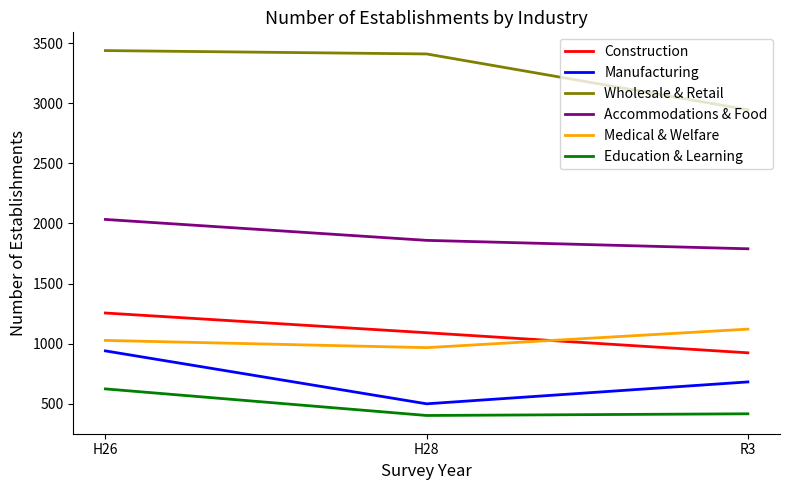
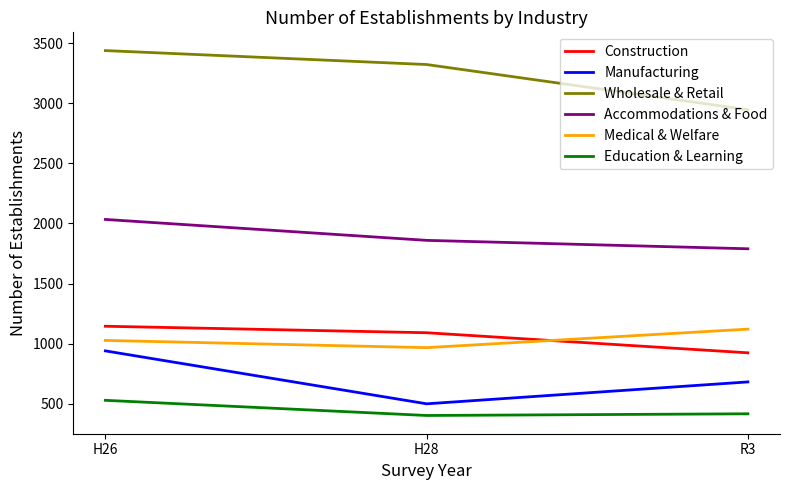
  {
    "Construction": {
-     "H26": 1260,
+     "H26": 1150,
      "H28": 1090,
      "R3": 920
    },
    "Manufacturing": {
      "H26": 940,
      "H28": 500,
      "R3": 680
    },
    "Wholesale & Retail": {
      "H26": 3440,
-     "H28": 3410
+     "H28": 3320
    },
    "Accommodations & Food": {
      "H26": 2030,
      "H28": 1860,
      "R3": 1790
    },
    "Medical & Welfare": {
      "H26": 1030,
      "H28": 970,
      "R3": 1120
    },
    "Education & Learning": {
-     "H26": 620,
+     "H26": 530,
      "H28": 400,
      "R3": 420
    }
  }
